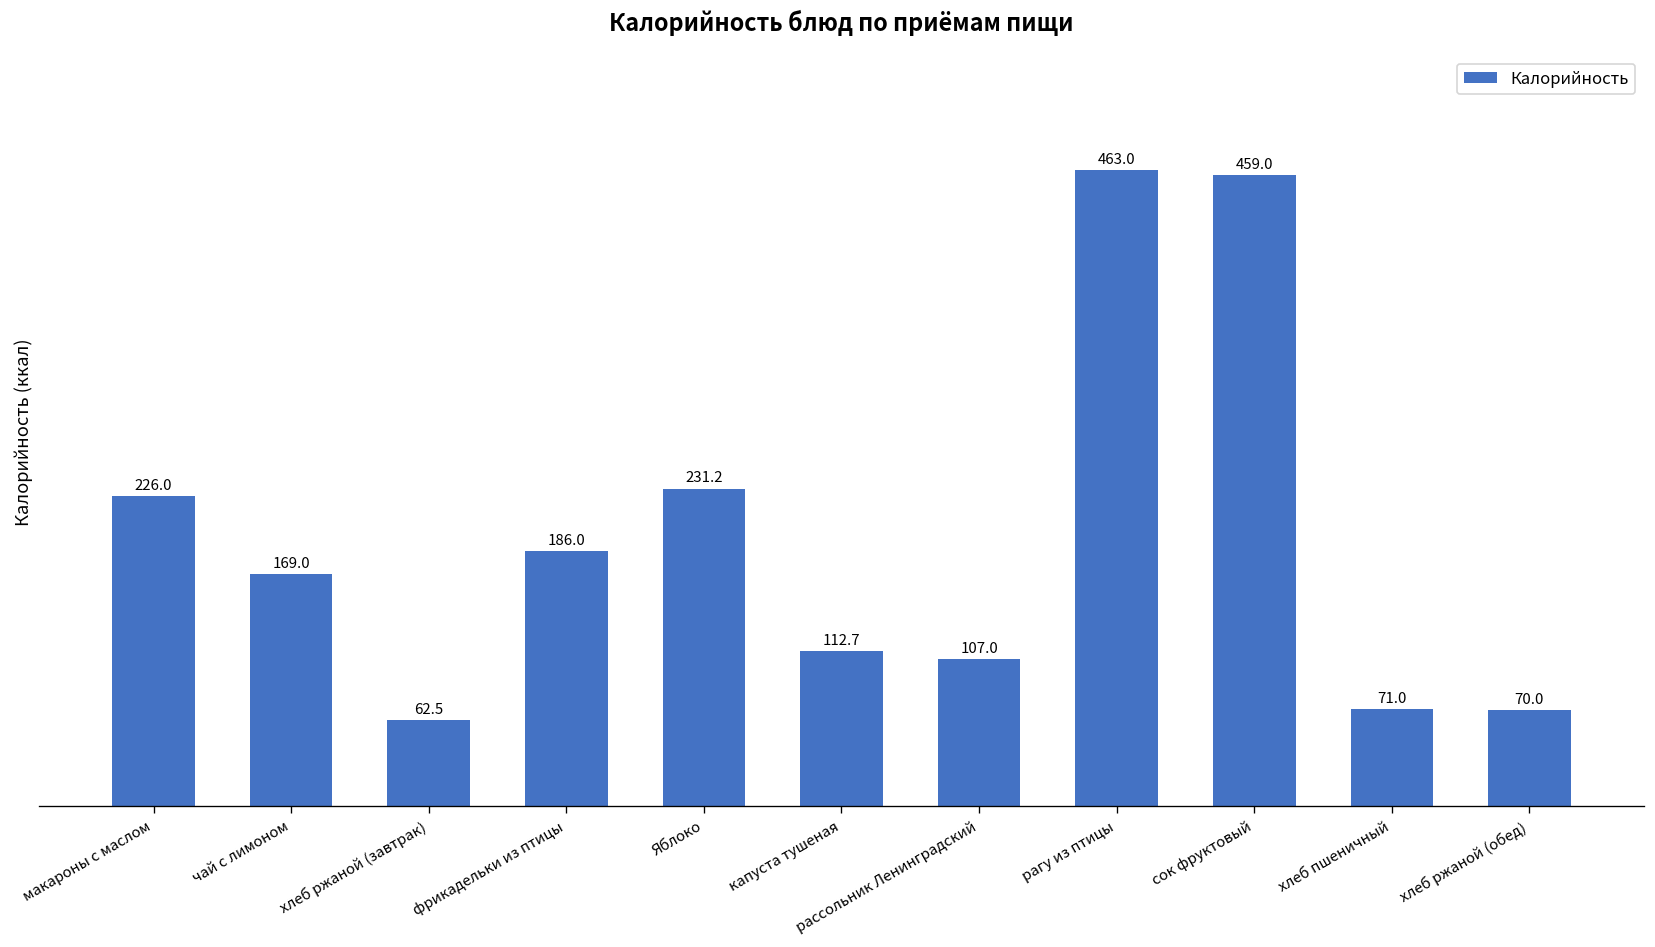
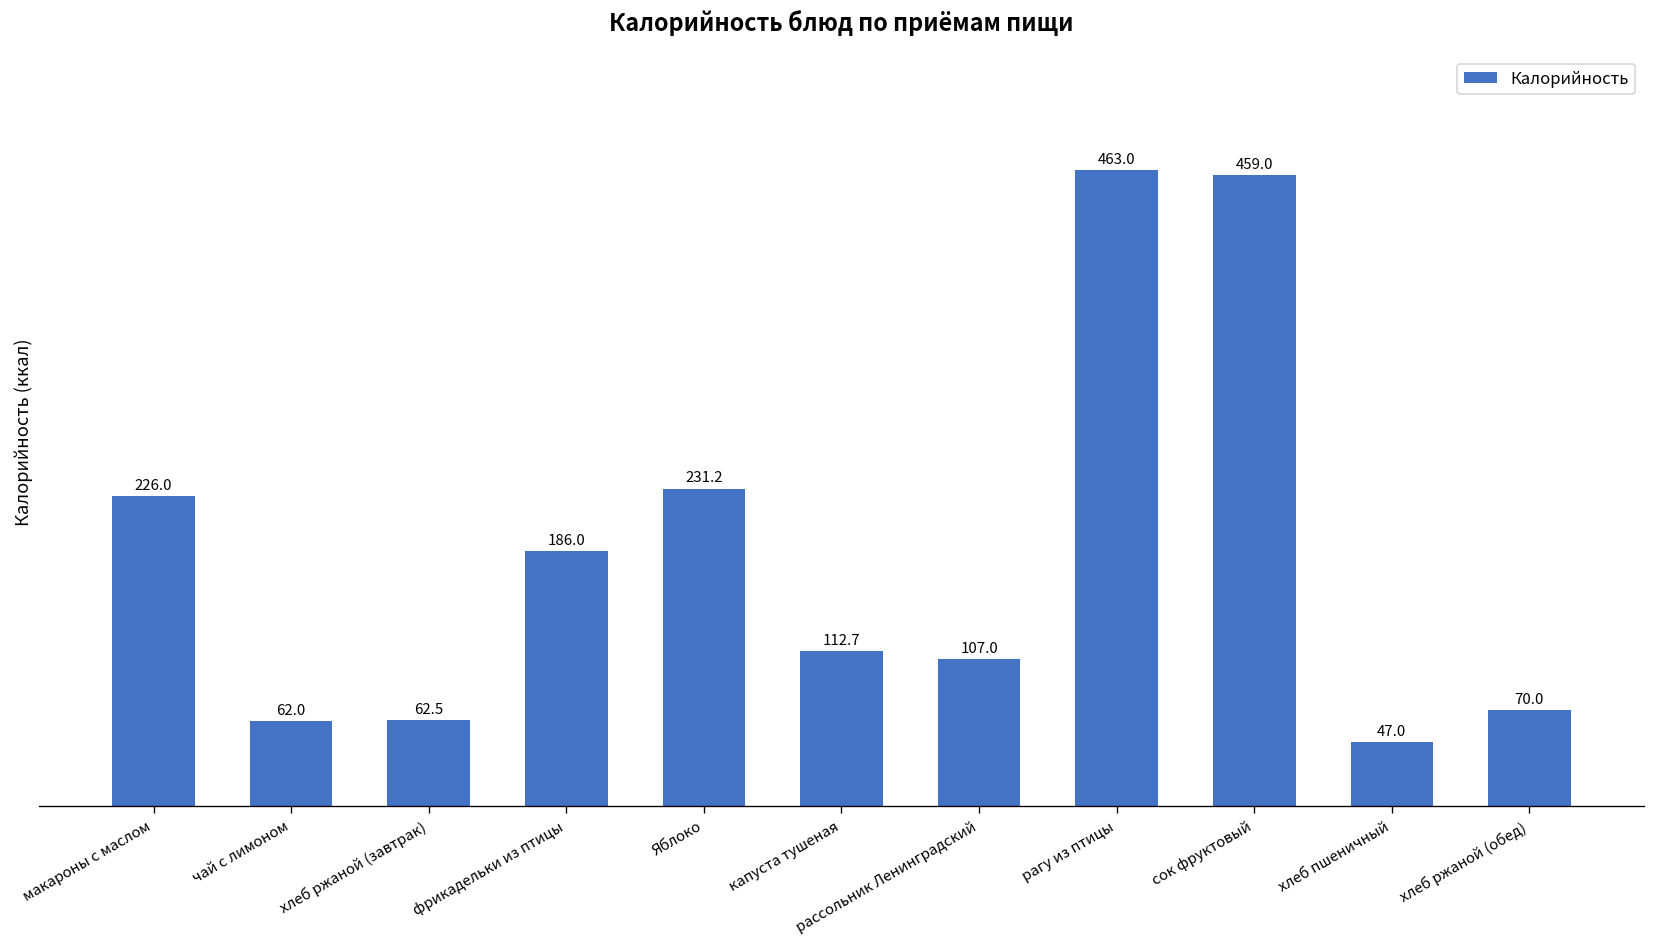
  {
    "макароны с маслом": 226.0,
-   "чай с лимоном": 169.0,
+   "чай с лимоном": 62.0,
    "хлеб ржаной (завтрак)": 62.5,
    "фрикадельки из птицы": 186.0,
    "Яблоко": 231.2,
    "капуста тушеная": 112.7,
    "рассольник Ленинградский": 107.0,
    "рагу из птицы": 463.0,
    "сок фруктовый": 459.0,
-   "хлеб пшеничный": 71.0,
+   "хлеб пшеничный": 47.0,
    "хлеб ржаной (обед)": 70.0
  }
